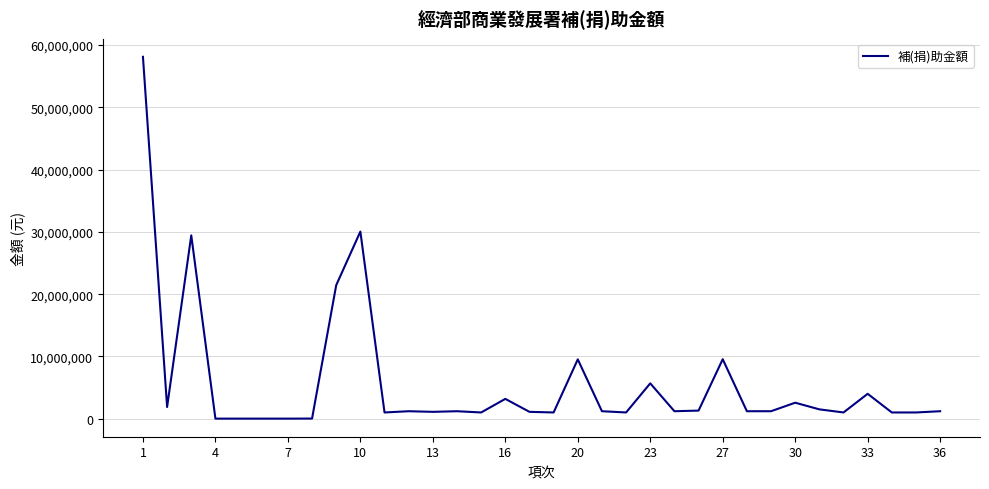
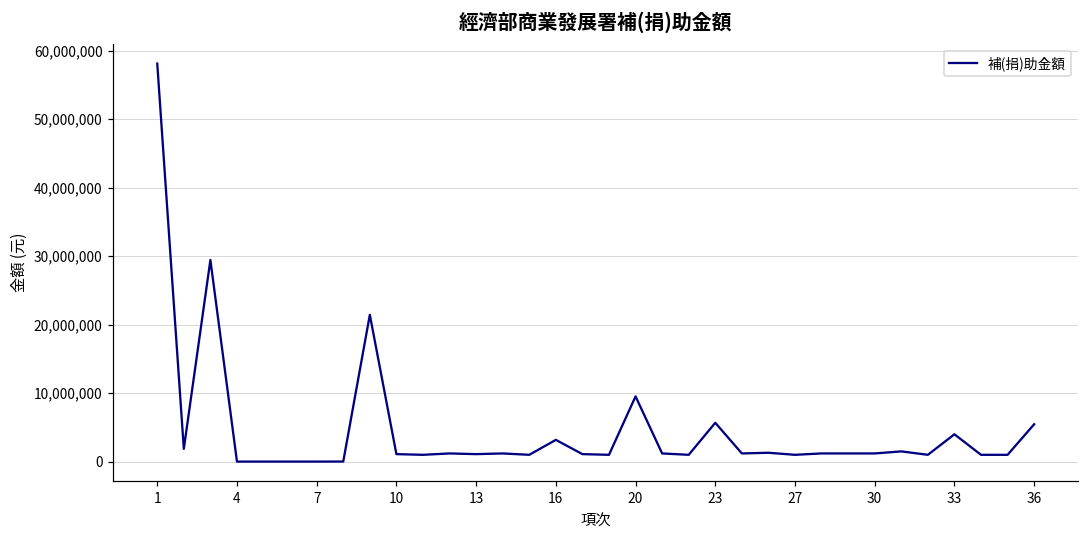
  {
    "1": "58,000,000",
    "4": "0",
    "7": "0",
-   "10": "30,000,000",
+   "10": "1,000,000",
    "13": "1,000,000",
    "16": "3,000,000",
    "20": "10,000,000",
    "23": "6,000,000",
-   "27": "10,000,000",
-   "30": "3,000,000",
+   "27": "1,000,000",
+   "30": "1,000,000",
    "33": "4,000,000",
-   "36": "1,000,000"
+   "36": "5,000,000"
  }
